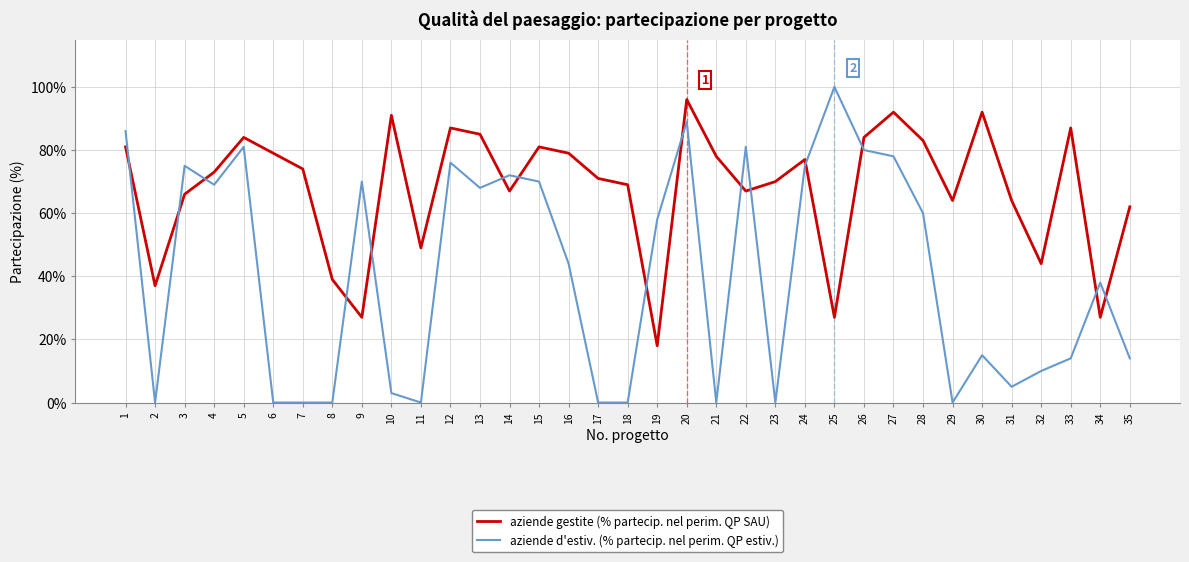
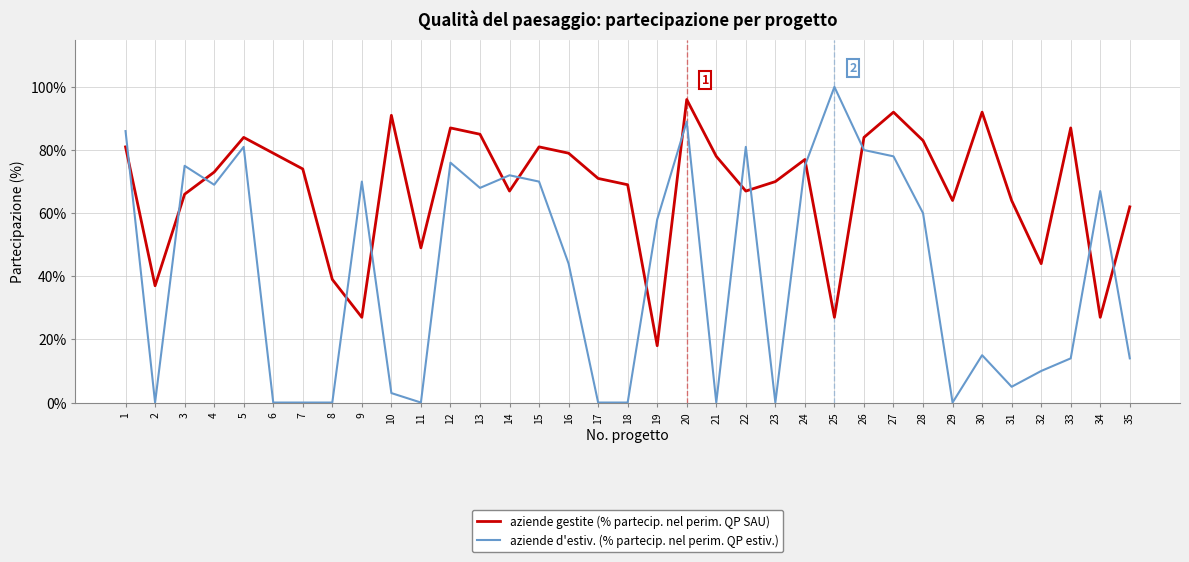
  {
    "aziende gestite (% partecip. nel perim. QP SAU)": {
      "1": "81%",
      "2": "37%",
      "3": "66%",
      "4": "73%",
      "5": "84%",
      "6": "79%",
      "7": "74%",
      "8": "39%",
      "9": "27%",
      "10": "91%",
      "11": "49%",
      "12": "87%",
      "13": "85%",
      "14": "67%",
      "15": "81%",
      "16": "79%",
      "17": "71%",
      "18": "69%",
      "19": "18%",
      "21": "78%",
      "22": "67%",
      "23": "70%",
      "24": "77%",
      "25": "27%",
      "26": "84%",
      "27": "92%",
      "28": "83%",
      "29": "64%",
      "30": "92%",
      "31": "64%",
      "32": "44%",
      "33": "87%",
      "34": "27%",
      "35": "62%"
    },
    "aziende d'estiv. (% partecip. nel perim. QP estiv.)": {
      "1": "86%",
      "2": "0%",
      "3": "75%",
      "4": "69%",
      "5": "81%",
      "6": "0%",
      "7": "0%",
      "8": "0%",
      "9": "70%",
      "10": "3%",
      "11": "0%",
      "12": "76%",
      "13": "68%",
      "14": "72%",
      "15": "70%",
      "16": "44%",
      "17": "0%",
      "18": "0%",
      "19": "58%",
      "20": "89%",
      "21": "0%",
      "22": "81%",
      "23": "0%",
      "24": "75%",
      "26": "80%",
      "27": "78%",
      "28": "60%",
      "29": "0%",
      "30": "15%",
      "31": "5%",
      "32": "10%",
      "33": "14%",
-     "34": "38%",
+     "34": "67%",
      "35": "14%"
    }
  }
